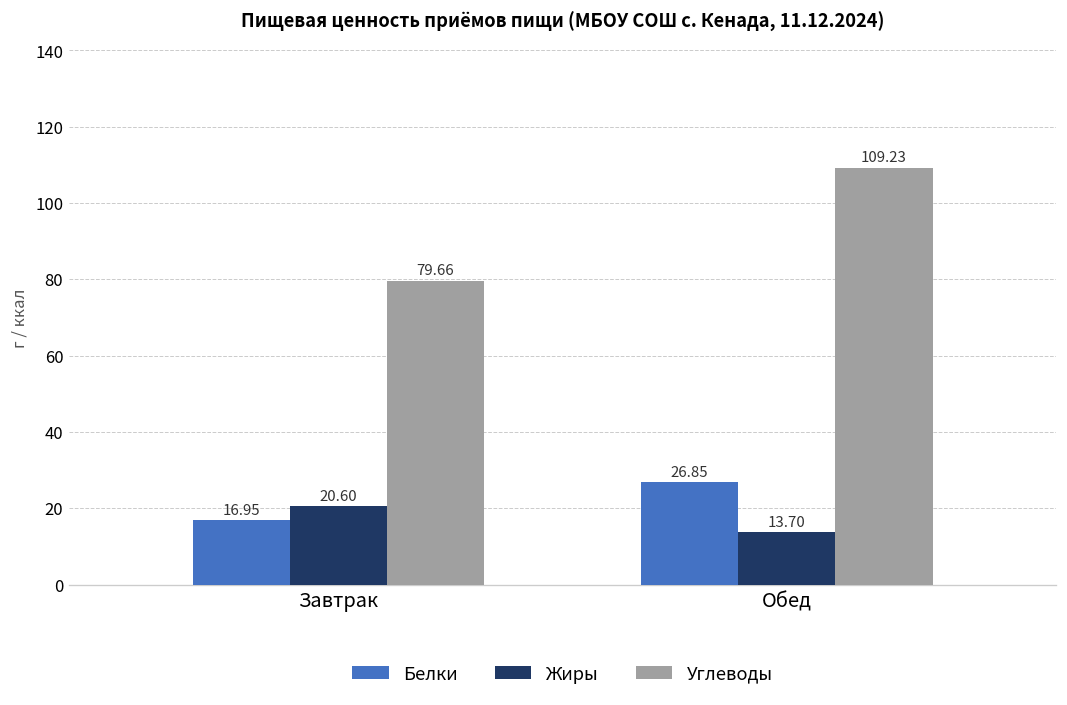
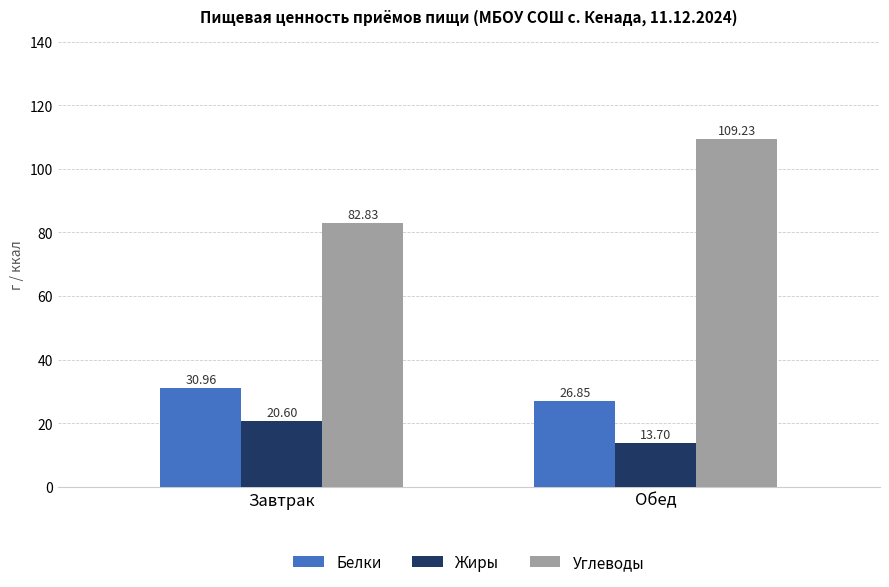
  {
    "Белки": {
-     "Завтрак": 16.95,
+     "Завтрак": 30.96,
      "Обед": 26.85
    },
    "Жиры": {
      "Завтрак": 20.60,
      "Обед": 13.70
    },
    "Углеводы": {
-     "Завтрак": 79.66,
+     "Завтрак": 82.83,
      "Обед": 109.23
    }
  }
